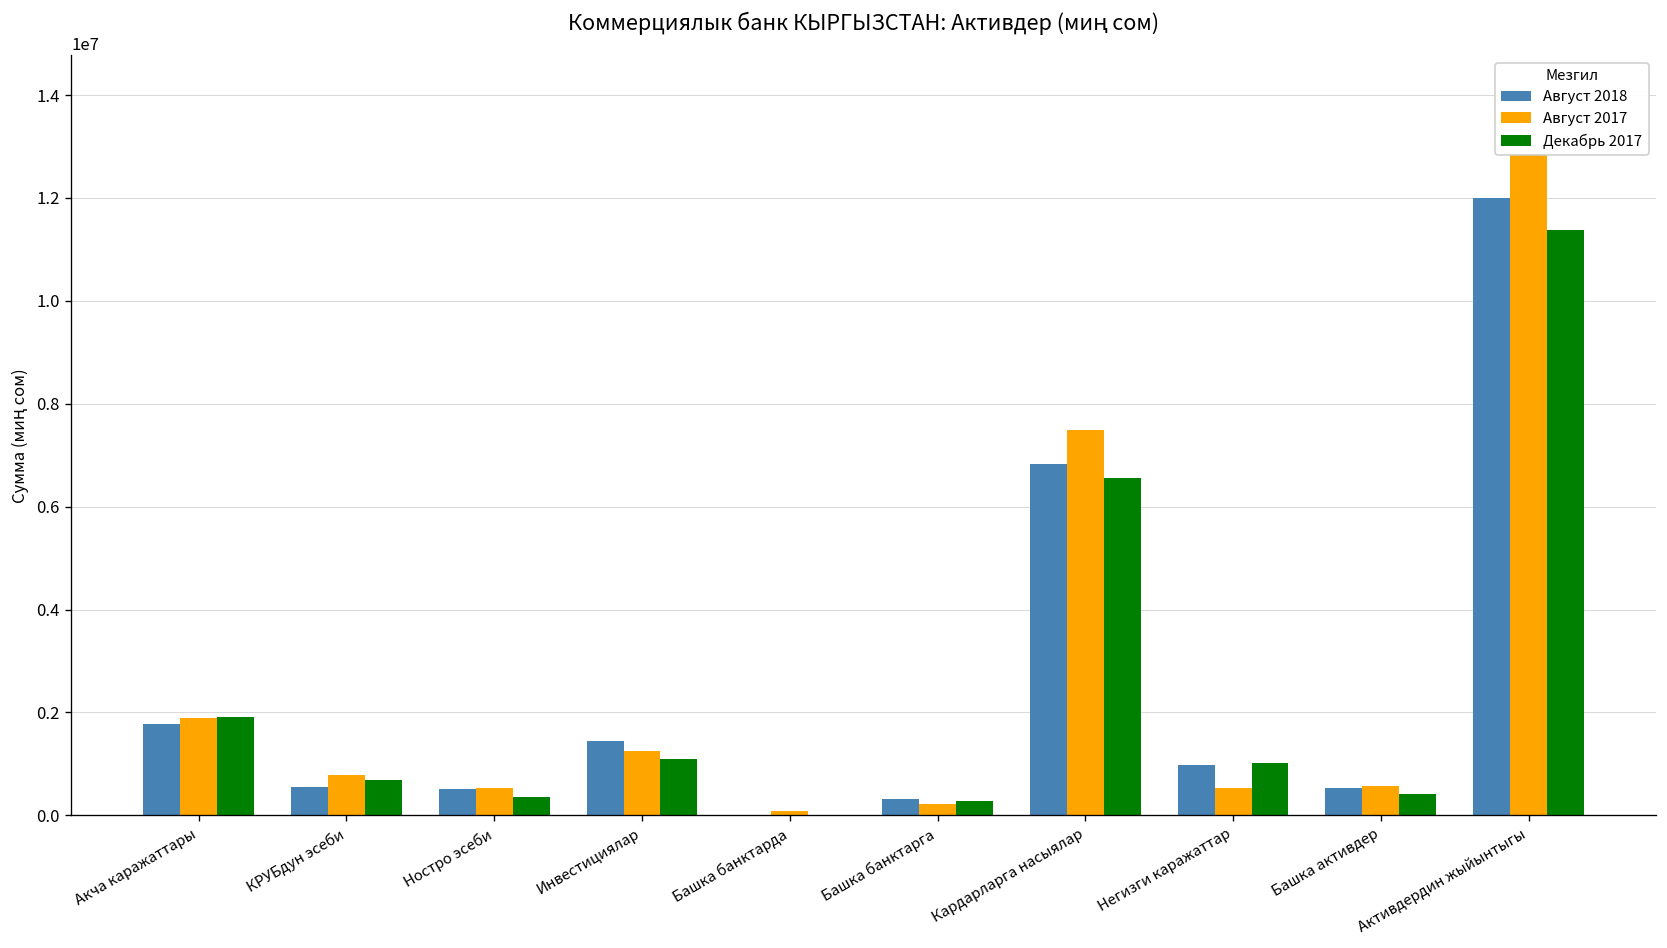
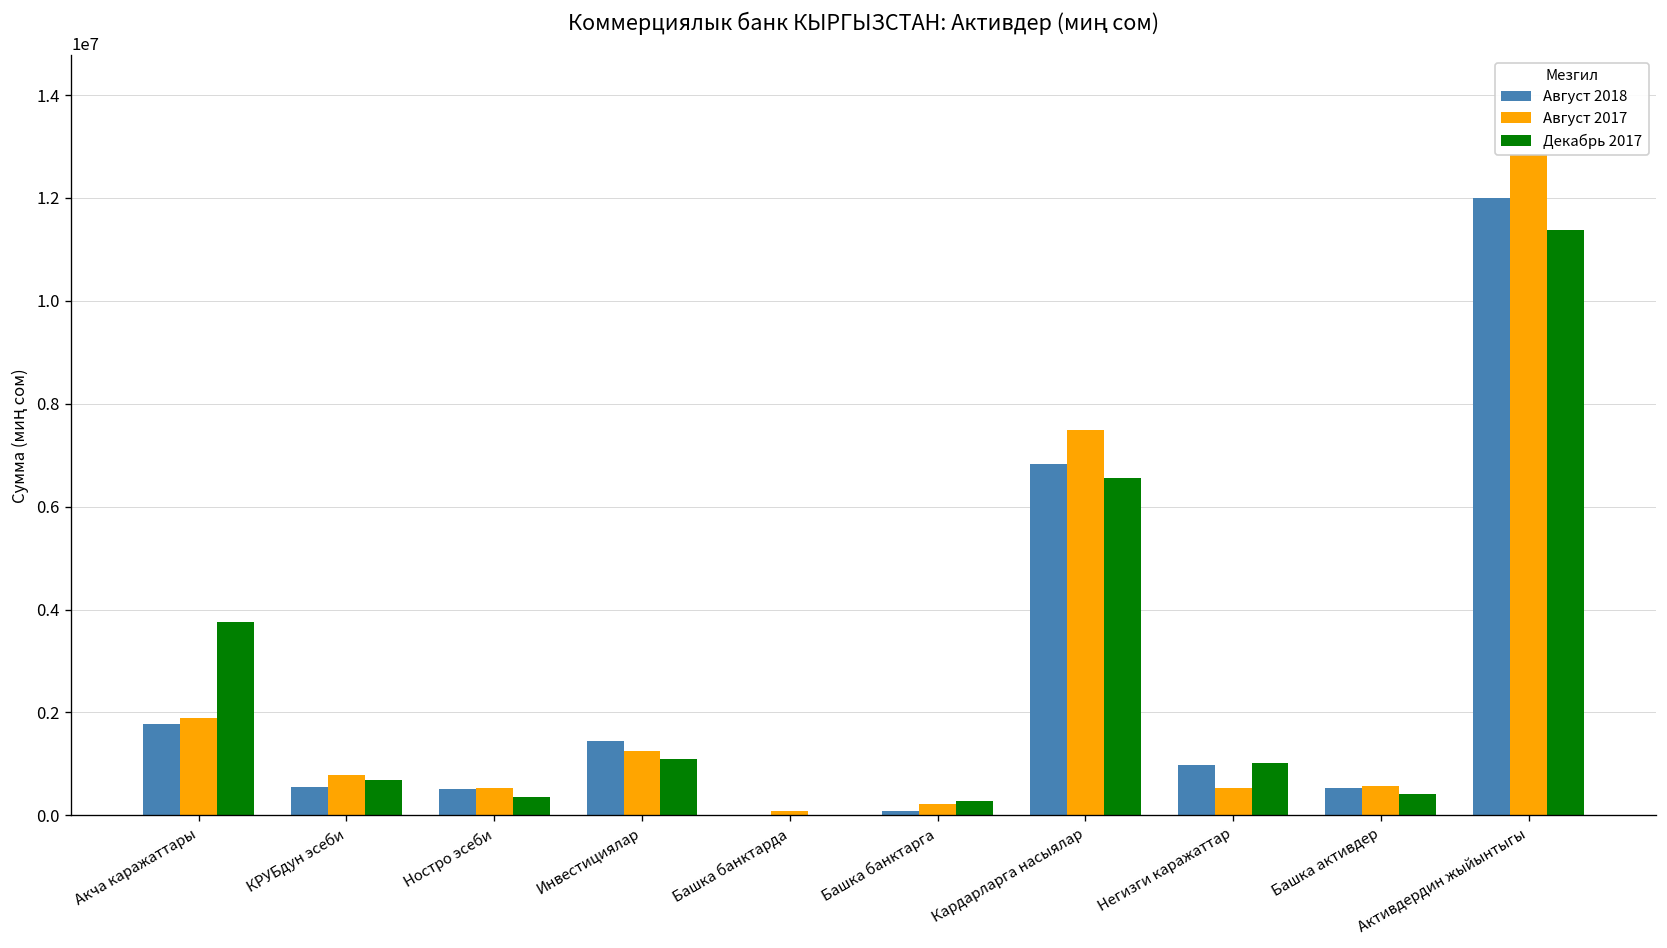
  {
    "Август 2018": {
      "Акча каражаттары": 1800000,
      "КРУБдун эсеби": 600000,
      "Ностро эсеби": 500000,
      "Инвестициялар": 1400000,
-     "Башка банктарга": 300000,
+     "Башка банктарга": 100000,
      "Кардарларга насыялар": 6800000,
      "Негизги каражаттар": 1000000,
      "Башка активдер": 500000,
      "Активдердин жыйынтыгы": 12000000
    },
    "Август 2017": {
      "Акча каражаттары": 1900000,
      "КРУБдун эсеби": 800000,
      "Ностро эсеби": 500000,
      "Инвестициялар": 1200000,
      "Башка банктарда": 100000,
      "Башка банктарга": 200000,
      "Кардарларга насыялар": 7500000,
      "Негизги каражаттар": 500000,
      "Башка активдер": 600000
    },
    "Декабрь 2017": {
-     "Акча каражаттары": 1900000,
+     "Акча каражаттары": 3800000,
      "КРУБдун эсеби": 700000,
      "Ностро эсеби": 400000,
      "Инвестициялар": 1100000,
      "Башка банктарга": 300000,
      "Кардарларга насыялар": 6600000,
      "Негизги каражаттар": 1000000,
      "Башка активдер": 400000,
      "Активдердин жыйынтыгы": 11400000
    }
  }
